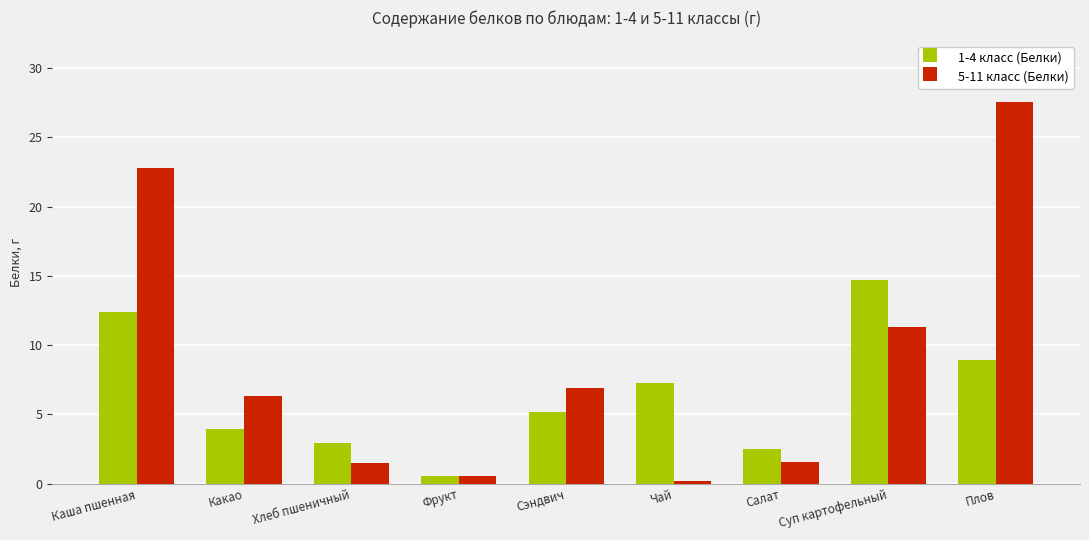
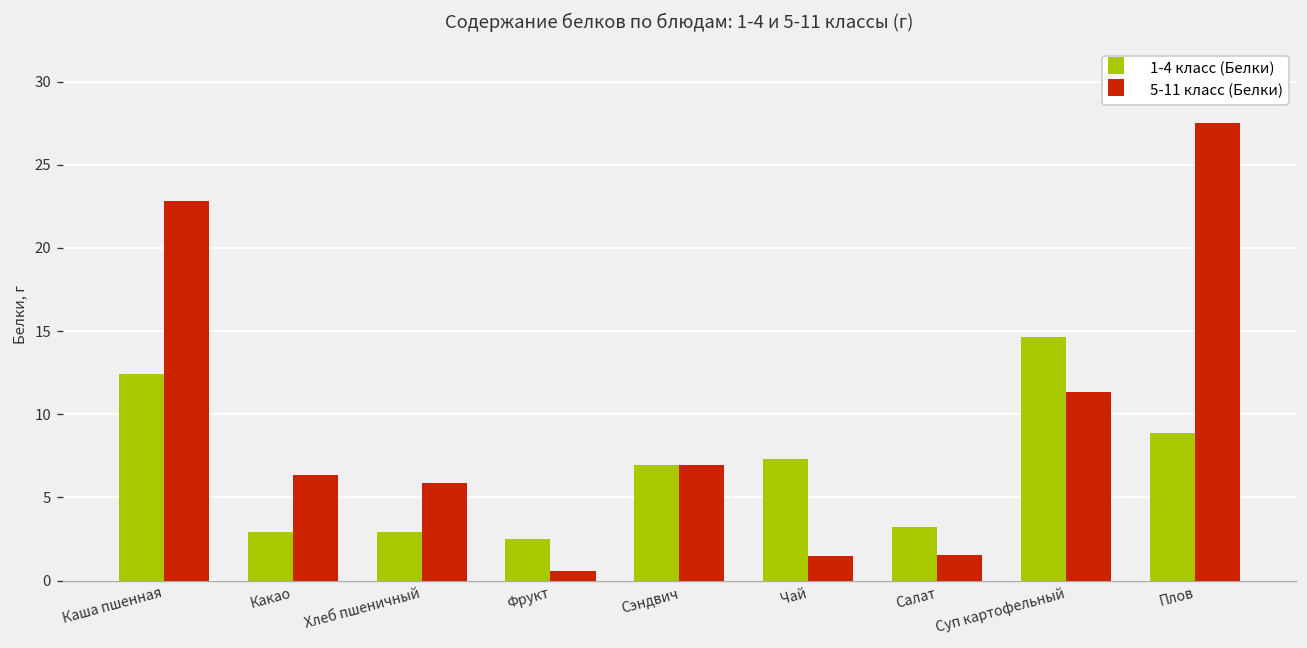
  {
    "1-4 класс (Белки)": {
      "Каша пшенная": 12.4,
-     "Какао": 4.0,
+     "Какао": 2.9,
      "Хлеб пшеничный": 2.9,
-     "Фрукт": 0.6,
-     "Сэндвич": 5.2,
+     "Фрукт": 2.5,
+     "Сэндвич": 6.9,
      "Чай": 7.3,
-     "Салат": 2.5,
+     "Салат": 3.2,
      "Суп картофельный": 14.7,
      "Плов": 8.9
    },
    "5-11 класс (Белки)": {
      "Каша пшенная": 22.8,
      "Какао": 6.4,
-     "Хлеб пшеничный": 1.5,
+     "Хлеб пшеничный": 5.8,
      "Фрукт": 0.6,
      "Сэндвич": 6.9,
-     "Чай": 0.2,
+     "Чай": 1.5,
      "Салат": 1.6,
      "Суп картофельный": 11.3,
      "Плов": 27.5
    }
  }
